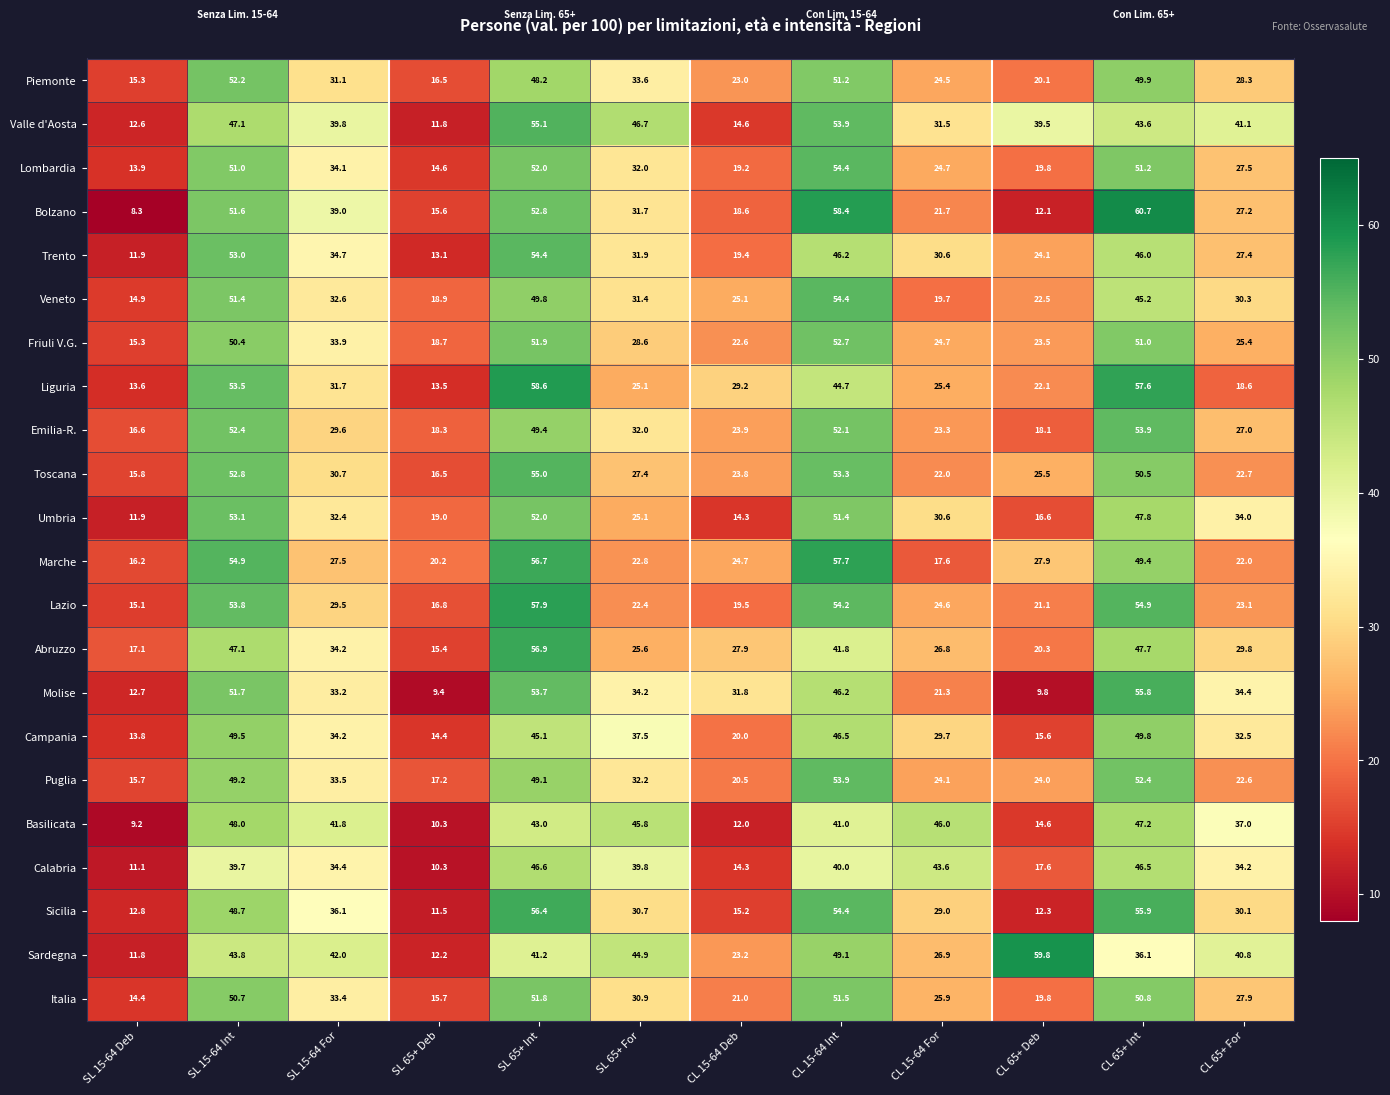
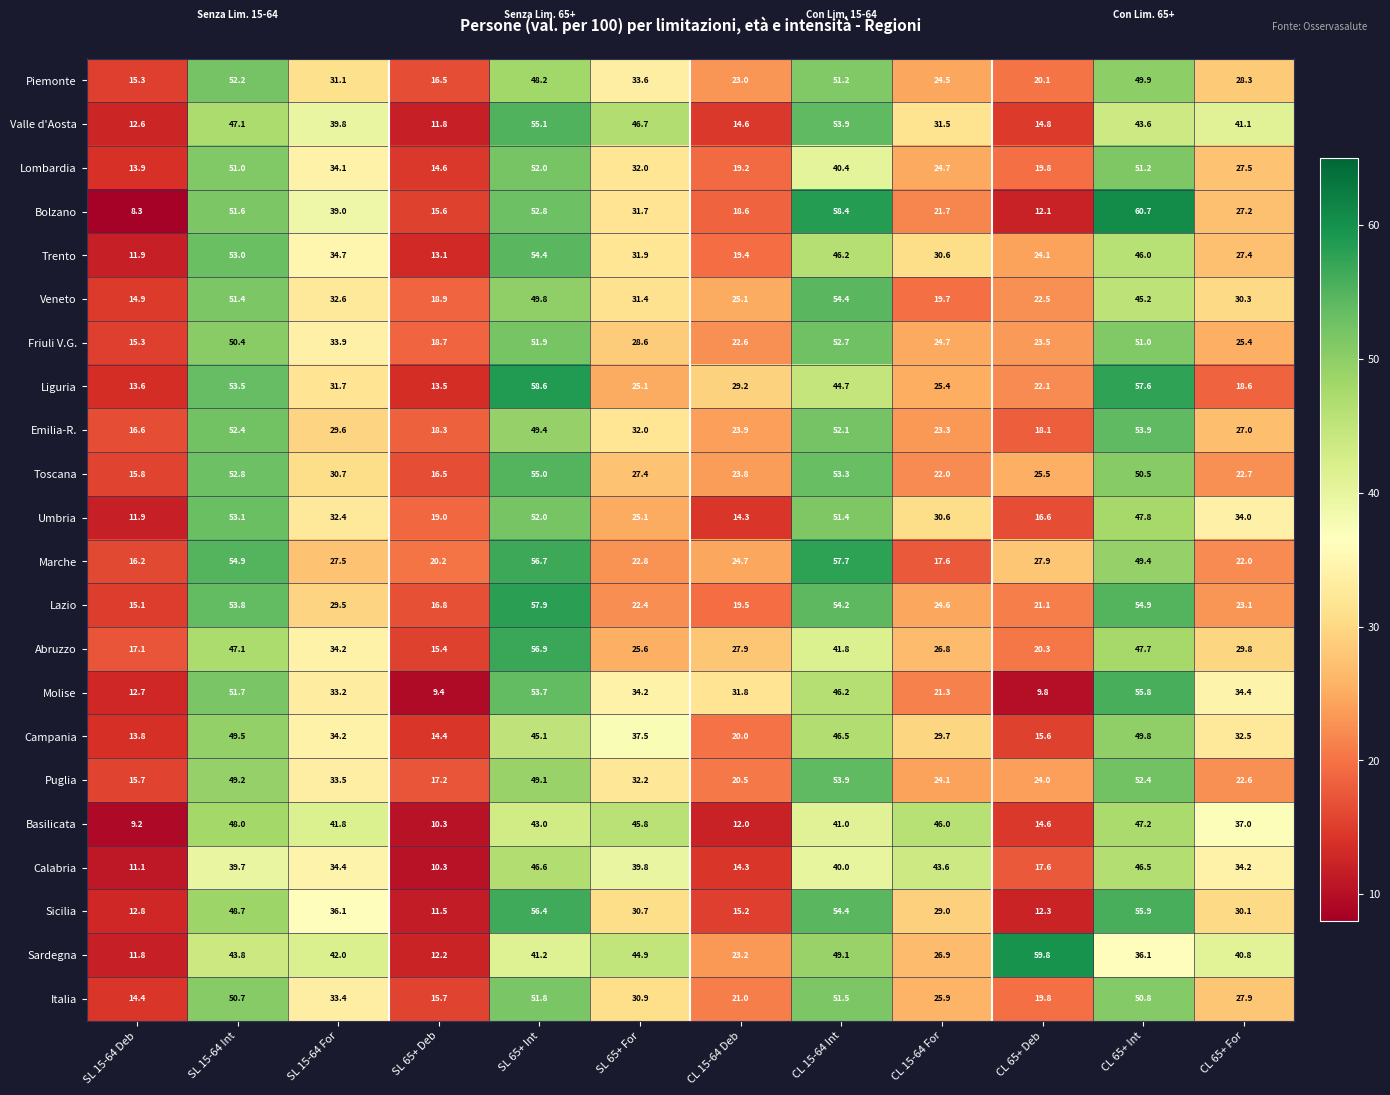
  {
    "Valle d'Aosta": {
      "SL 15-64 Deb": 12.6,
      "SL 15-64 Int": 47.1,
      "SL 15-64 For": 39.8,
      "SL 65+ Deb": 11.8,
      "SL 65+ Int": 55.1,
      "SL 65+ For": 46.7,
      "CL 15-64 Deb": 14.6,
      "CL 15-64 Int": 53.9,
      "CL 15-64 For": 31.5,
-     "CL 65+ Deb": 39.5,
+     "CL 65+ Deb": 14.8,
      "CL 65+ Int": 43.6,
      "CL 65+ For": 41.1
    },
    "Lombardia": {
      "SL 15-64 Deb": 13.9,
      "SL 15-64 Int": 51.0,
      "SL 15-64 For": 34.1,
      "SL 65+ Deb": 14.6,
      "SL 65+ Int": 52.0,
      "SL 65+ For": 32.0,
      "CL 15-64 Deb": 19.2,
-     "CL 15-64 Int": 54.4,
+     "CL 15-64 Int": 40.4,
      "CL 15-64 For": 24.7,
      "CL 65+ Deb": 19.8,
      "CL 65+ Int": 51.2,
      "CL 65+ For": 27.5
    }
  }
